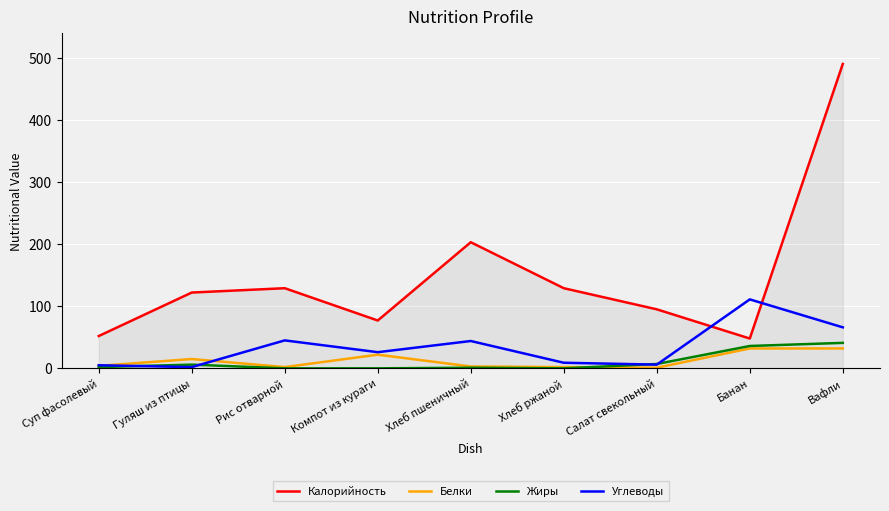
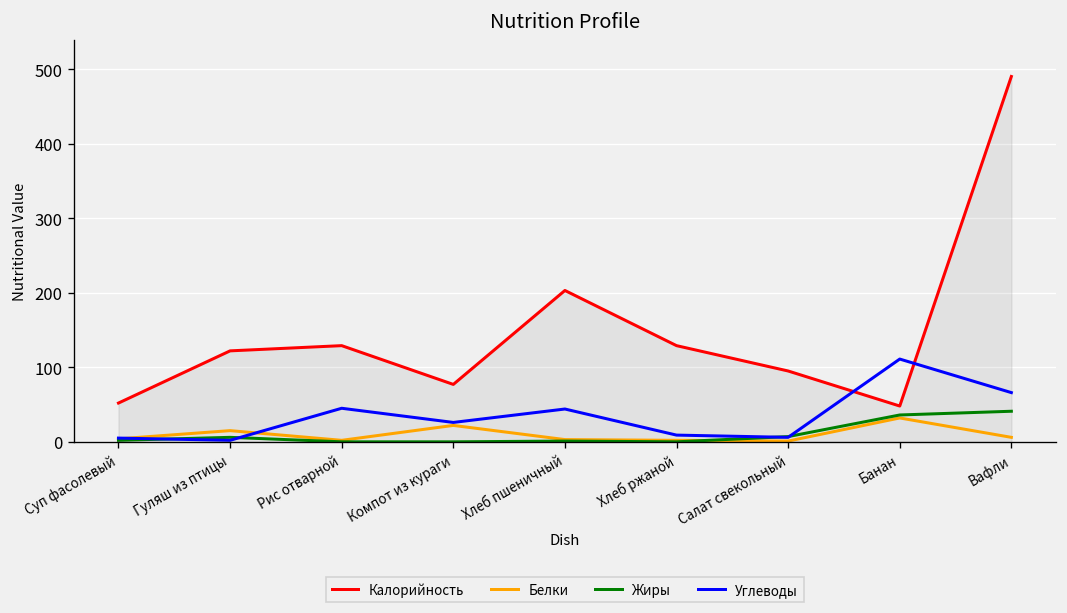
  {
    "Калорийность": {
      "Суп фасолевый": 50,
      "Гуляш из птицы": 120,
      "Рис отварной": 130,
      "Компот из кураги": 80,
      "Хлеб пшеничный": 200,
      "Хлеб ржаной": 130,
      "Салат свекольный": 100,
      "Банан": 50,
      "Вафли": 490
    },
    "Белки": {
      "Гуляш из птицы": 20,
      "Салат свекольный": 0,
-     "Вафли": 30
+     "Вафли": 10
    },
    "Жиры": {
      "Компот из кураги": 0,
      "Вафли": 40
    },
    "Углеводы": {
      "Рис отварной": 50,
      "Хлеб пшеничный": 40,
      "Хлеб ржаной": 10,
      "Банан": 110,
      "Вафли": 70
    }
  }
